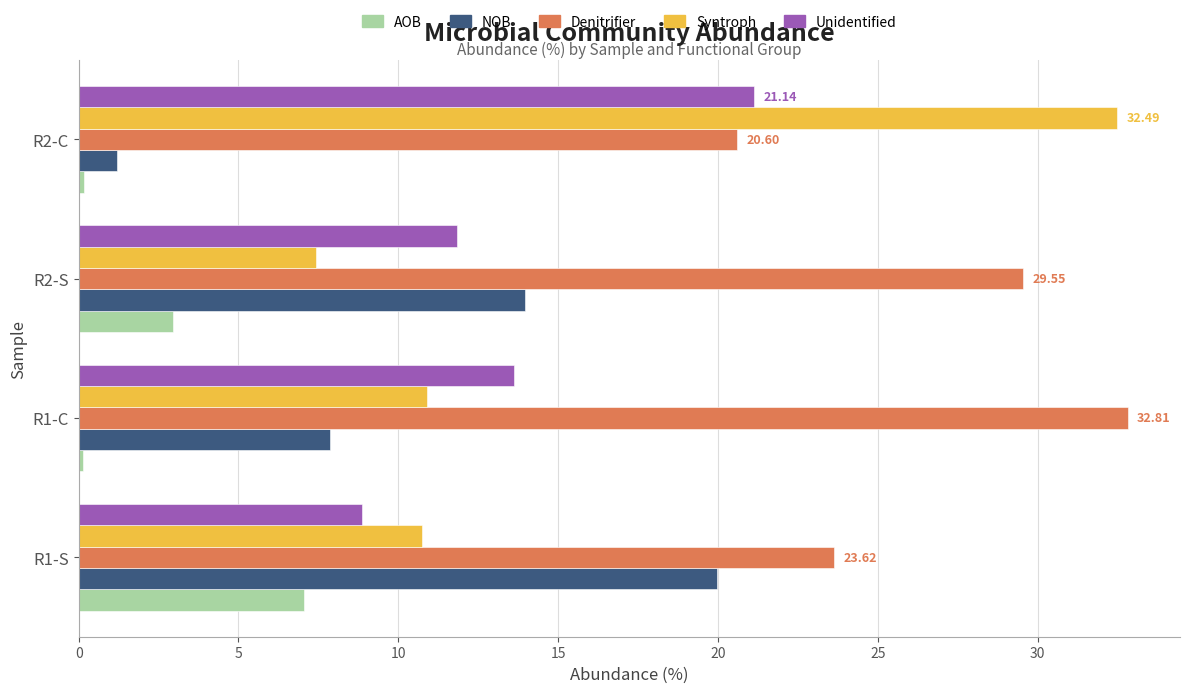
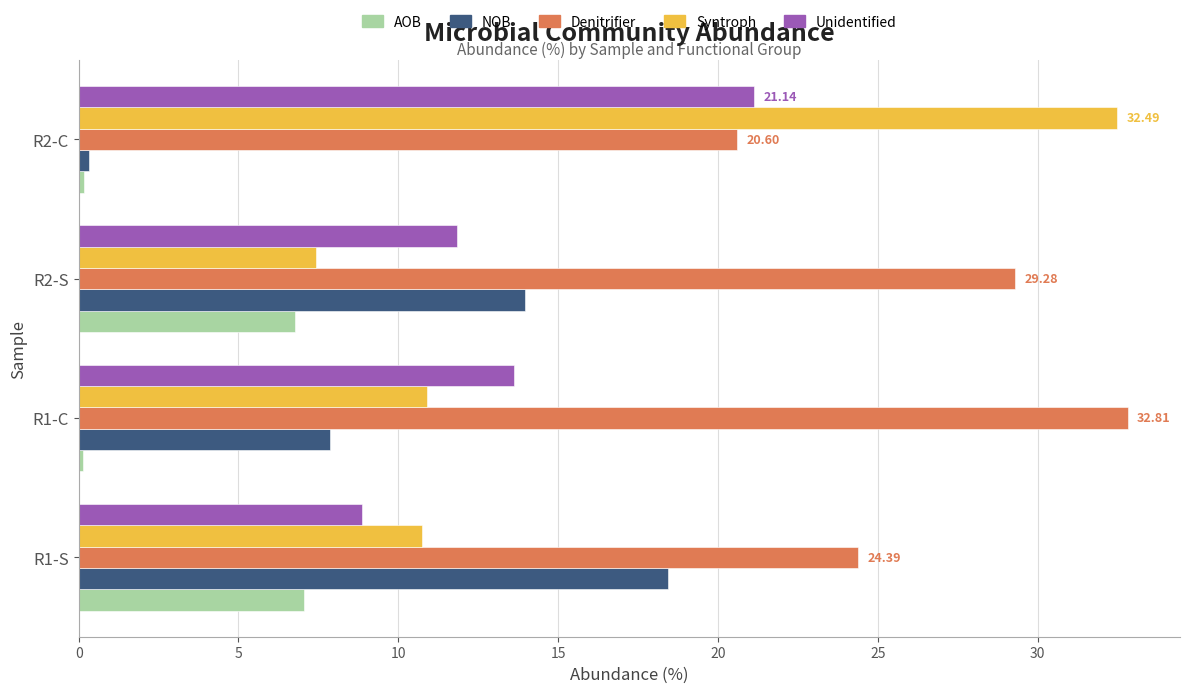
  {
    "AOB": {
      "R2-C": 0.2,
-     "R2-S": 3.0,
+     "R2-S": 6.8,
      "R1-C": 0.1,
      "R1-S": 7.1
    },
    "NOB": {
-     "R2-C": 1.2,
+     "R2-C": 0.3,
      "R2-S": 14.0,
      "R1-C": 7.9,
-     "R1-S": 20.0
+     "R1-S": 18.4
    },
    "Denitrifier": {
      "R2-C": 20.60,
-     "R2-S": 29.55,
+     "R2-S": 29.28,
      "R1-C": 32.81,
-     "R1-S": 23.62
+     "R1-S": 24.39
    },
    "Syntroph": {
      "R2-C": 32.49
    },
    "Unidentified": {
      "R2-C": 21.14
    }
  }
